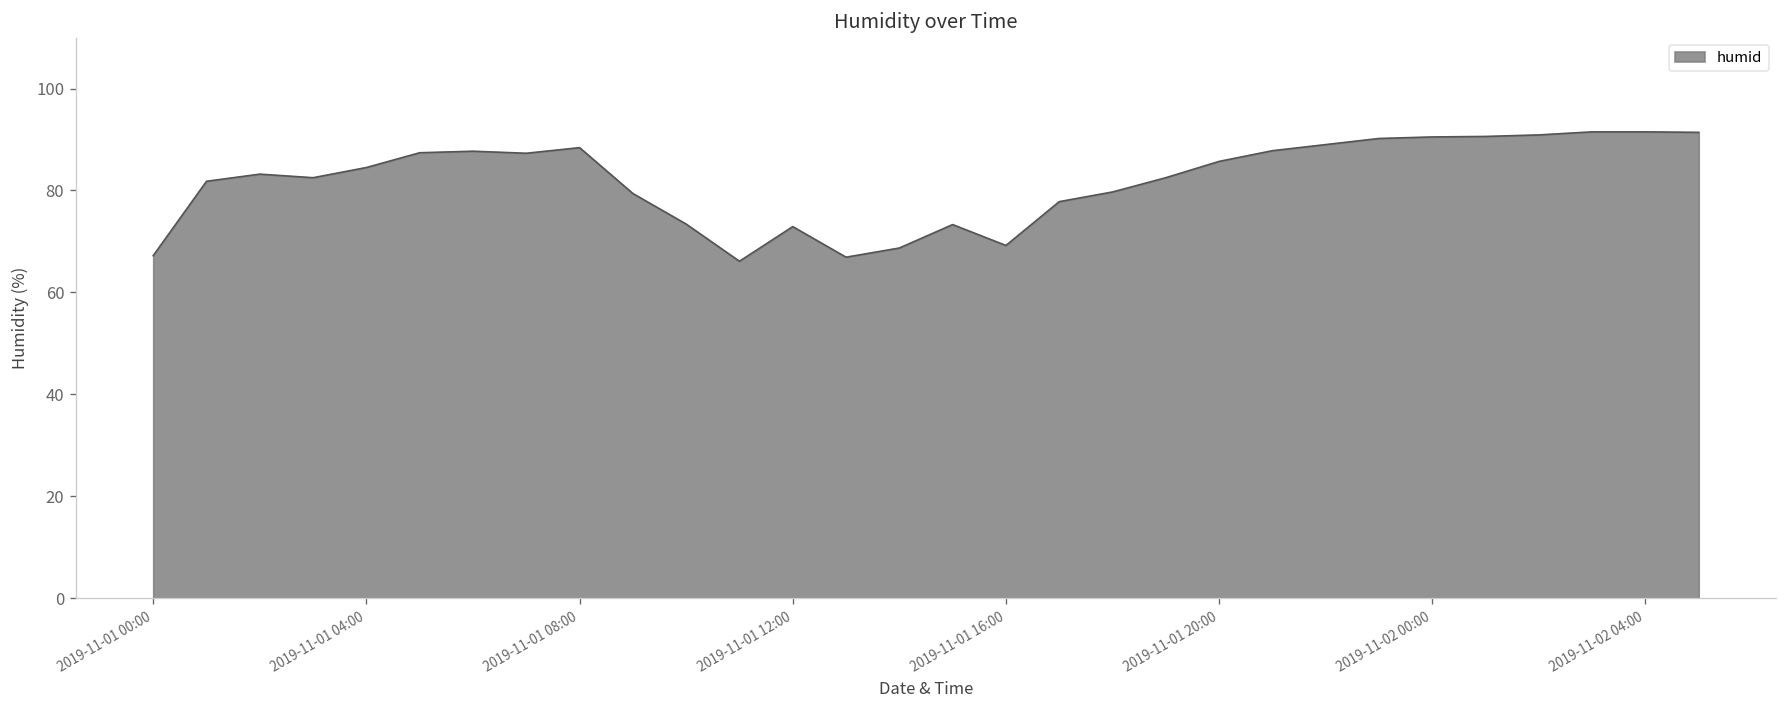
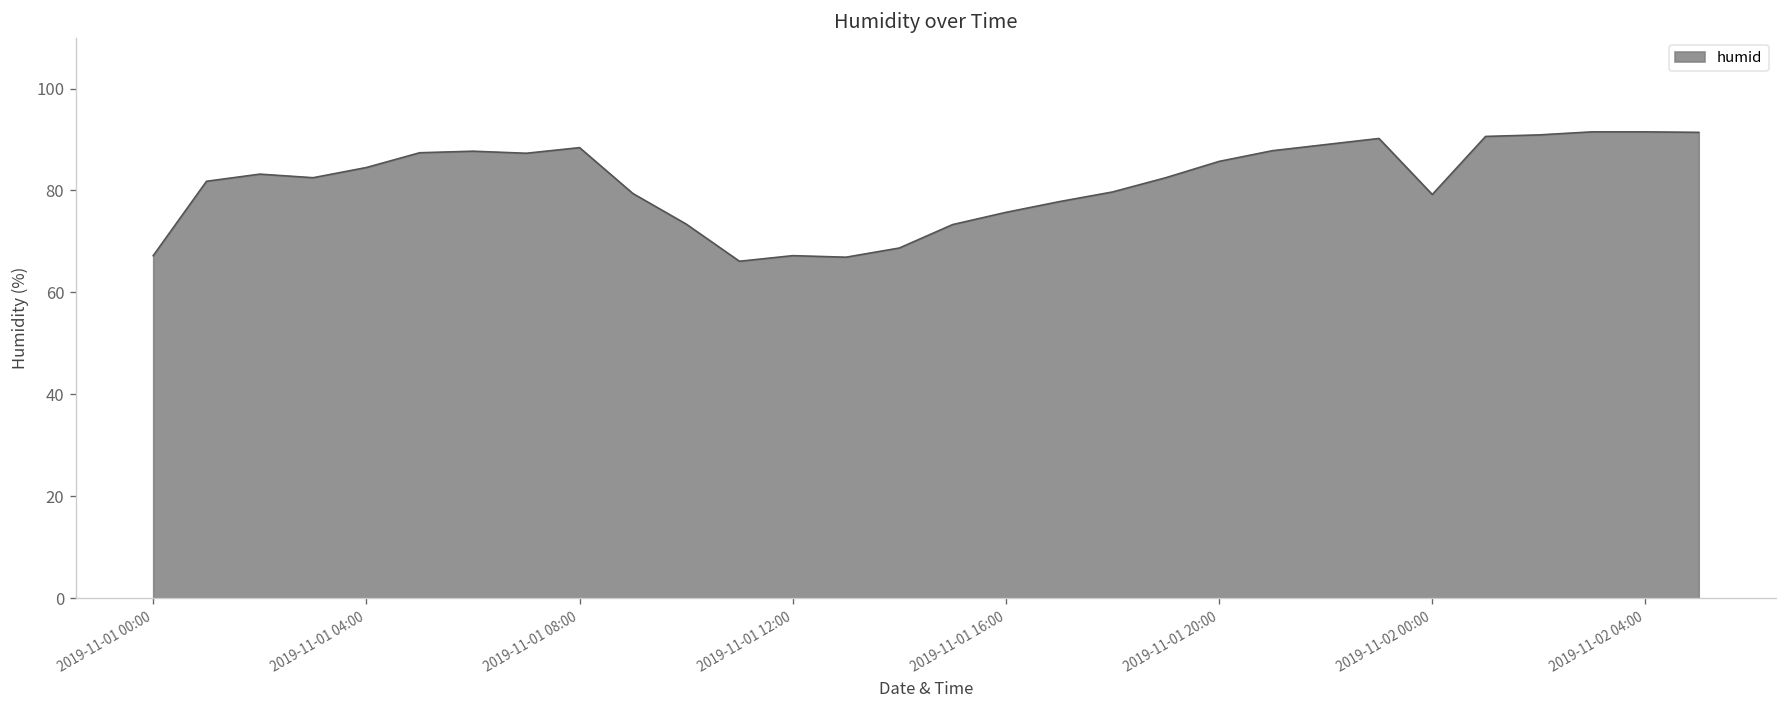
  {
    "2019-11-01 00:00": 67,
    "2019-11-01 04:00": 85,
    "2019-11-01 08:00": 88,
-   "2019-11-01 12:00": 73,
-   "2019-11-01 16:00": 69,
+   "2019-11-01 12:00": 67,
+   "2019-11-01 16:00": 76,
    "2019-11-01 20:00": 86,
-   "2019-11-02 00:00": 91,
+   "2019-11-02 00:00": 79,
    "2019-11-02 04:00": 92
  }
